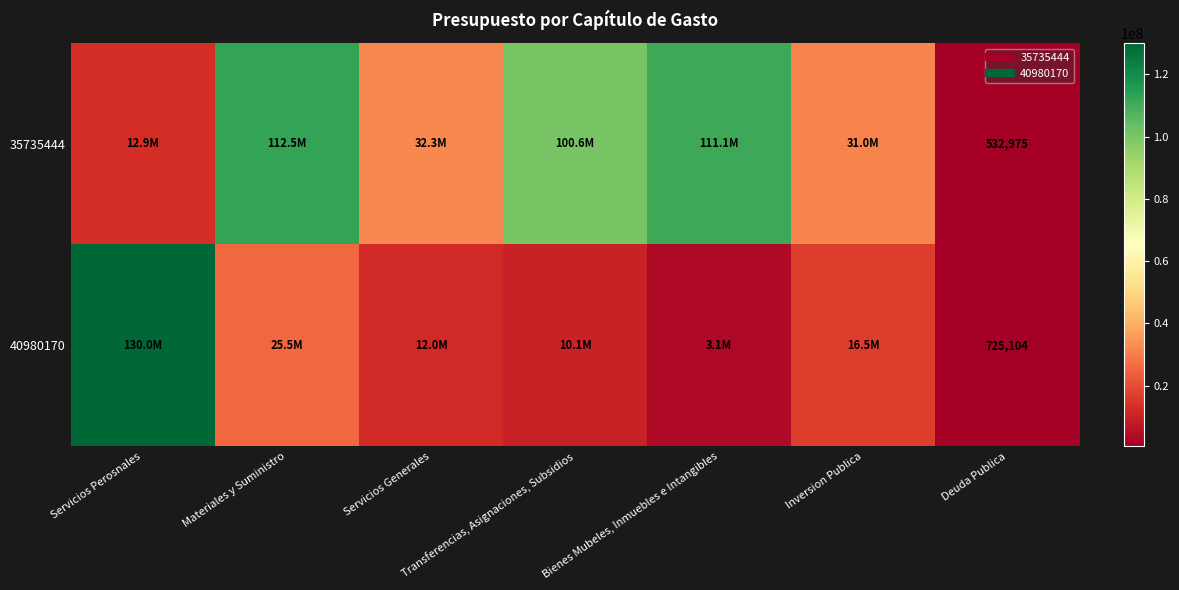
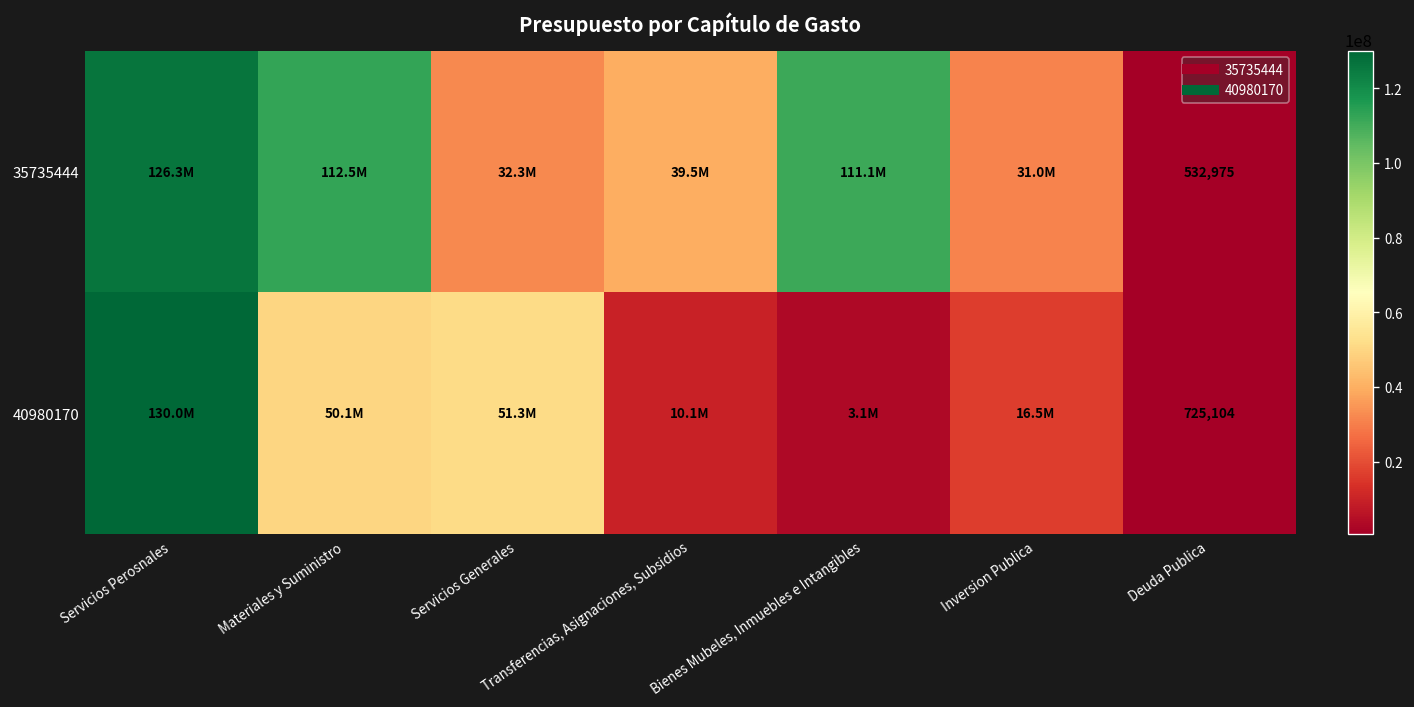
  {
    "35735444": {
-     "Servicios Perosnales": "12.9M",
+     "Servicios Perosnales": "126.3M",
      "Materiales y Suministro": "112.5M",
      "Servicios Generales": "32.3M",
-     "Transferencias, Asignaciones, Subsidios": "100.6M",
+     "Transferencias, Asignaciones, Subsidios": "39.5M",
      "Bienes Mubeles, Inmuebles e Intangibles": "111.1M",
      "Inversion Publica": "31.0M",
      "Deuda Publica": "532,975"
    },
    "40980170": {
      "Servicios Perosnales": "130.0M",
-     "Materiales y Suministro": "25.5M",
-     "Servicios Generales": "12.0M",
+     "Materiales y Suministro": "50.1M",
+     "Servicios Generales": "51.3M",
      "Transferencias, Asignaciones, Subsidios": "10.1M",
      "Bienes Mubeles, Inmuebles e Intangibles": "3.1M",
      "Inversion Publica": "16.5M",
      "Deuda Publica": "725,104"
    }
  }
